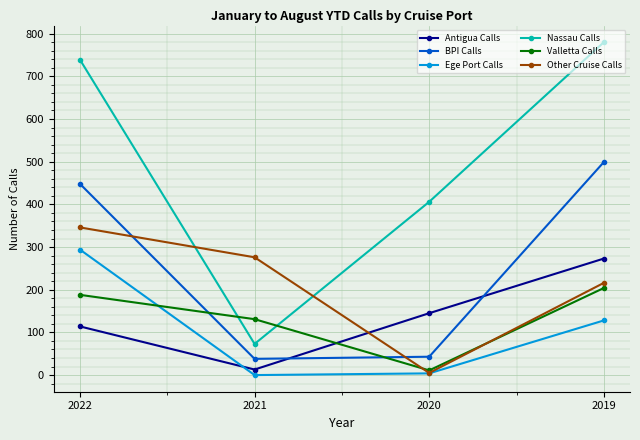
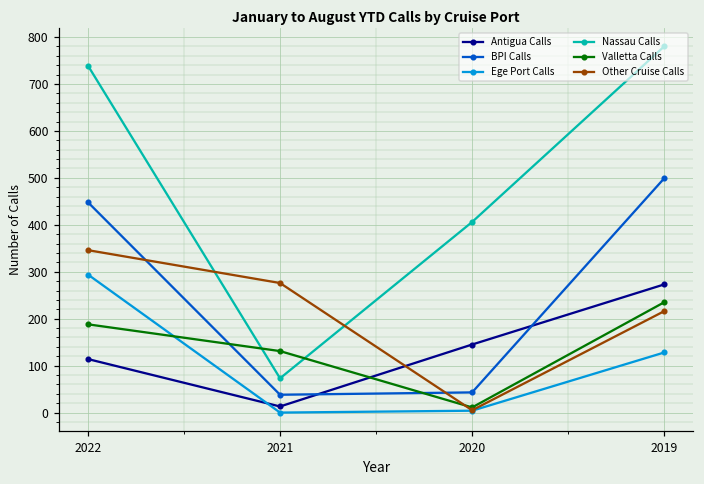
  {
    "Antigua Calls": {
      "2022": 110,
      "2021": 10,
      "2020": 150,
      "2019": 270
    },
    "BPI Calls": {
      "2022": 450,
      "2021": 40,
      "2020": 40,
      "2019": 500
    },
    "Ege Port Calls": {
      "2022": 290,
      "2021": 0,
      "2019": 130
    },
    "Nassau Calls": {
      "2022": 740,
      "2021": 70,
      "2020": 410
    },
    "Valletta Calls": {
      "2022": 190,
      "2021": 130,
-     "2019": 200
+     "2019": 240
    },
    "Other Cruise Calls": {
      "2022": 350,
      "2021": 280,
      "2019": 220
    }
  }
